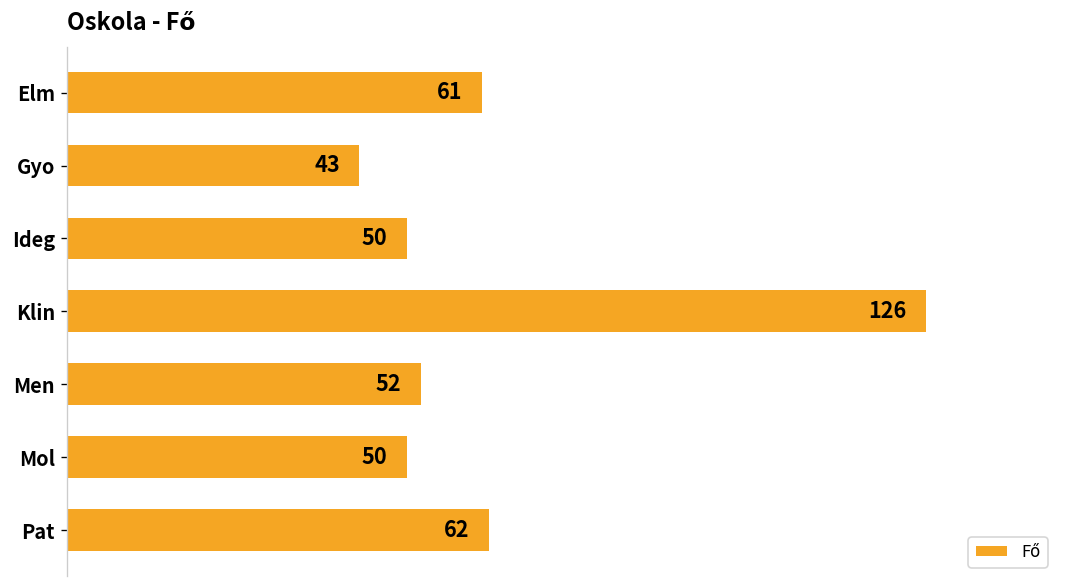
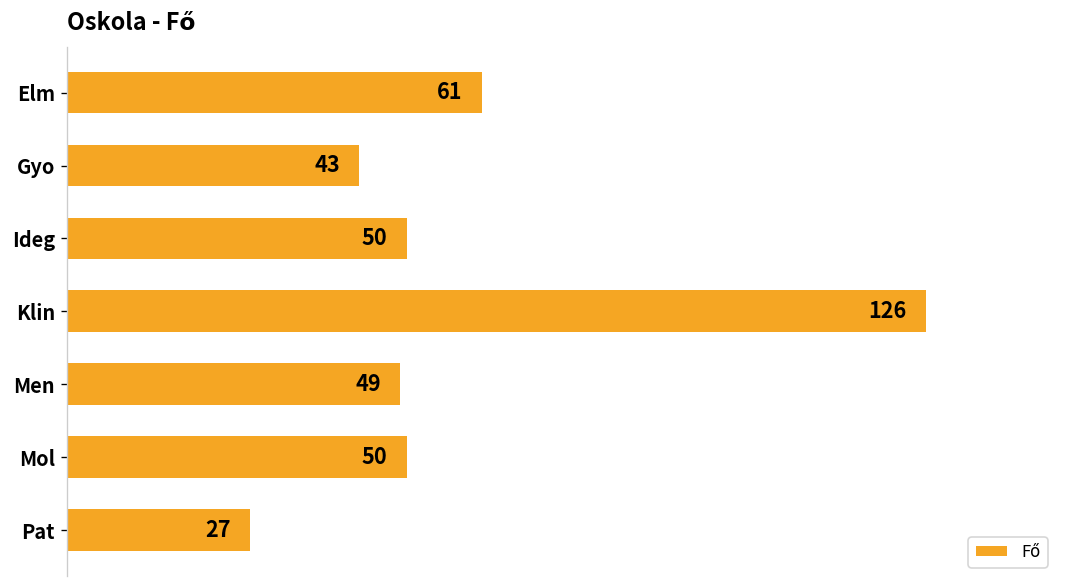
  {
    "Elm": 61,
    "Gyo": 43,
    "Ideg": 50,
    "Klin": 126,
-   "Men": 52,
+   "Men": 49,
    "Mol": 50,
-   "Pat": 62
+   "Pat": 27
  }
